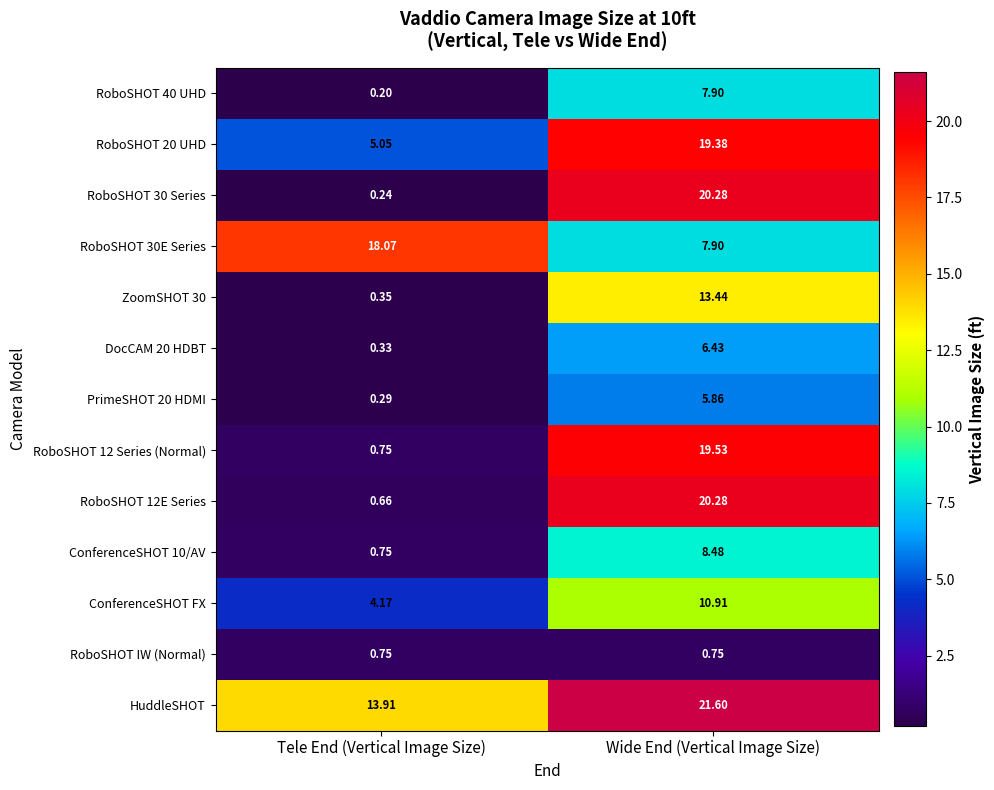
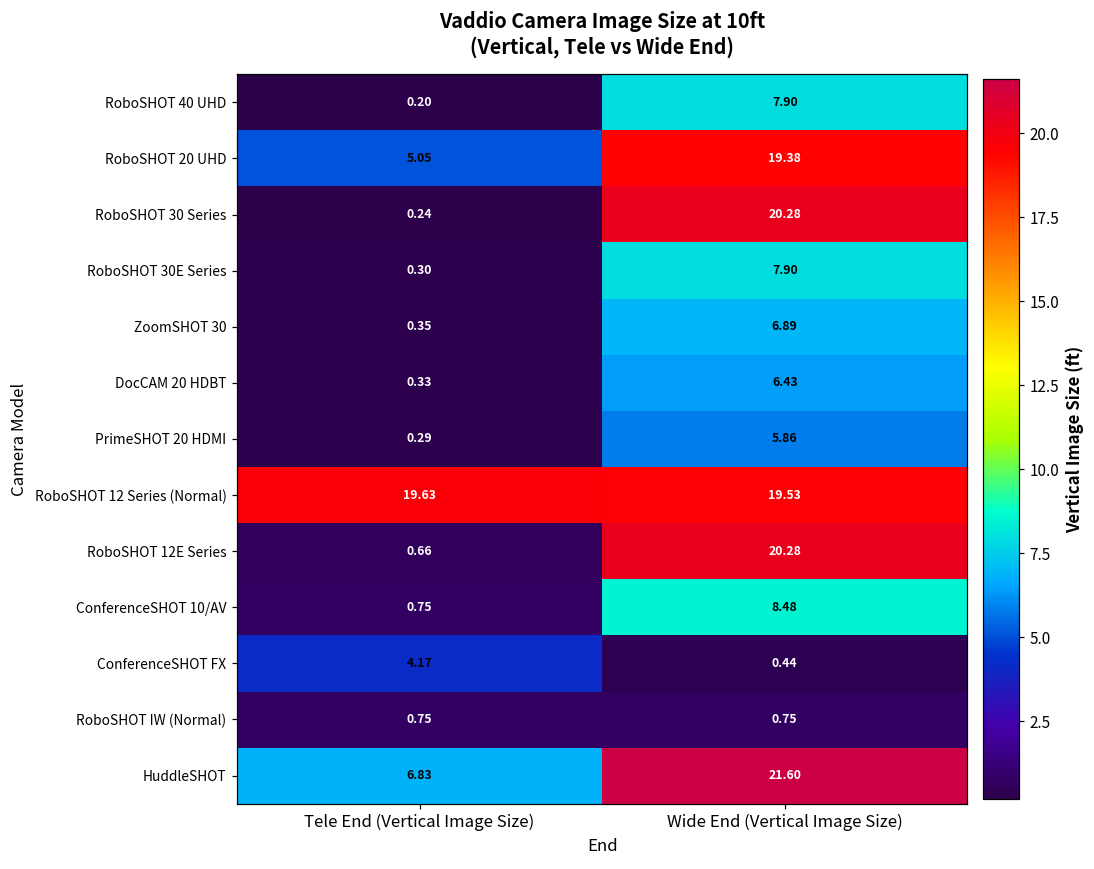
  {
    "RoboSHOT 40 UHD": {
      "Tele End (Vertical Image Size)": 0.20,
      "Wide End (Vertical Image Size)": 7.90
    },
    "RoboSHOT 20 UHD": {
      "Tele End (Vertical Image Size)": 5.05,
      "Wide End (Vertical Image Size)": 19.38
    },
    "RoboSHOT 30 Series": {
      "Tele End (Vertical Image Size)": 0.24,
      "Wide End (Vertical Image Size)": 20.28
    },
    "RoboSHOT 30E Series": {
-     "Tele End (Vertical Image Size)": 18.07,
+     "Tele End (Vertical Image Size)": 0.30,
      "Wide End (Vertical Image Size)": 7.90
    },
    "ZoomSHOT 30": {
      "Tele End (Vertical Image Size)": 0.35,
-     "Wide End (Vertical Image Size)": 13.44
+     "Wide End (Vertical Image Size)": 6.89
    },
    "DocCAM 20 HDBT": {
      "Tele End (Vertical Image Size)": 0.33,
      "Wide End (Vertical Image Size)": 6.43
    },
    "PrimeSHOT 20 HDMI": {
      "Tele End (Vertical Image Size)": 0.29,
      "Wide End (Vertical Image Size)": 5.86
    },
    "RoboSHOT 12 Series (Normal)": {
-     "Tele End (Vertical Image Size)": 0.75,
+     "Tele End (Vertical Image Size)": 19.63,
      "Wide End (Vertical Image Size)": 19.53
    },
    "RoboSHOT 12E Series": {
      "Tele End (Vertical Image Size)": 0.66,
      "Wide End (Vertical Image Size)": 20.28
    },
    "ConferenceSHOT 10/AV": {
      "Tele End (Vertical Image Size)": 0.75,
      "Wide End (Vertical Image Size)": 8.48
    },
    "ConferenceSHOT FX": {
      "Tele End (Vertical Image Size)": 4.17,
-     "Wide End (Vertical Image Size)": 10.91
+     "Wide End (Vertical Image Size)": 0.44
    },
    "RoboSHOT IW (Normal)": {
      "Tele End (Vertical Image Size)": 0.75,
      "Wide End (Vertical Image Size)": 0.75
    },
    "HuddleSHOT": {
-     "Tele End (Vertical Image Size)": 13.91,
+     "Tele End (Vertical Image Size)": 6.83,
      "Wide End (Vertical Image Size)": 21.60
    }
  }
